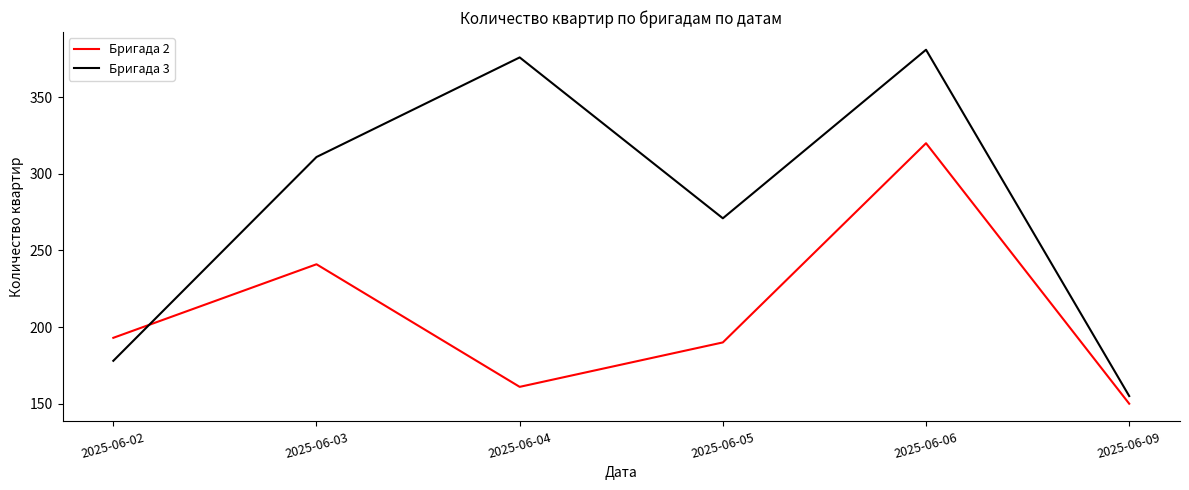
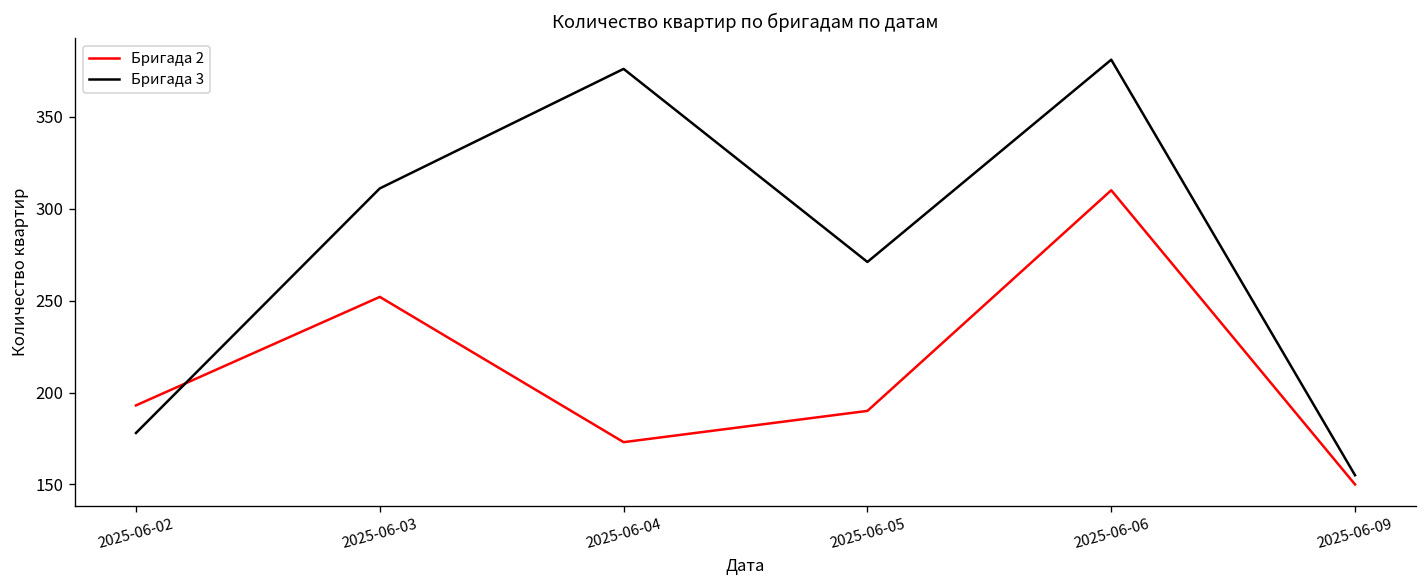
  {
    "Бригада 2": {
      "2025-06-02": 193,
-     "2025-06-03": 241,
-     "2025-06-04": 161,
+     "2025-06-03": 252,
+     "2025-06-04": 173,
      "2025-06-05": 190,
-     "2025-06-06": 320,
+     "2025-06-06": 310,
      "2025-06-09": 150
    },
    "Бригада 3": {
      "2025-06-02": 178,
      "2025-06-03": 311,
      "2025-06-04": 376,
      "2025-06-05": 271,
      "2025-06-06": 381,
      "2025-06-09": 155
    }
  }
